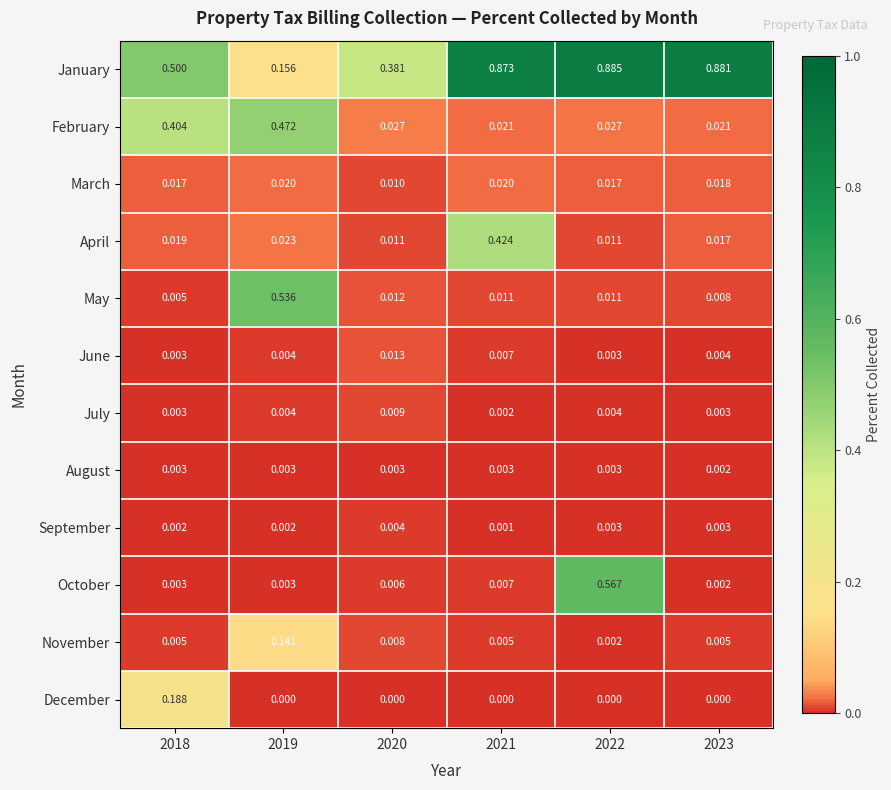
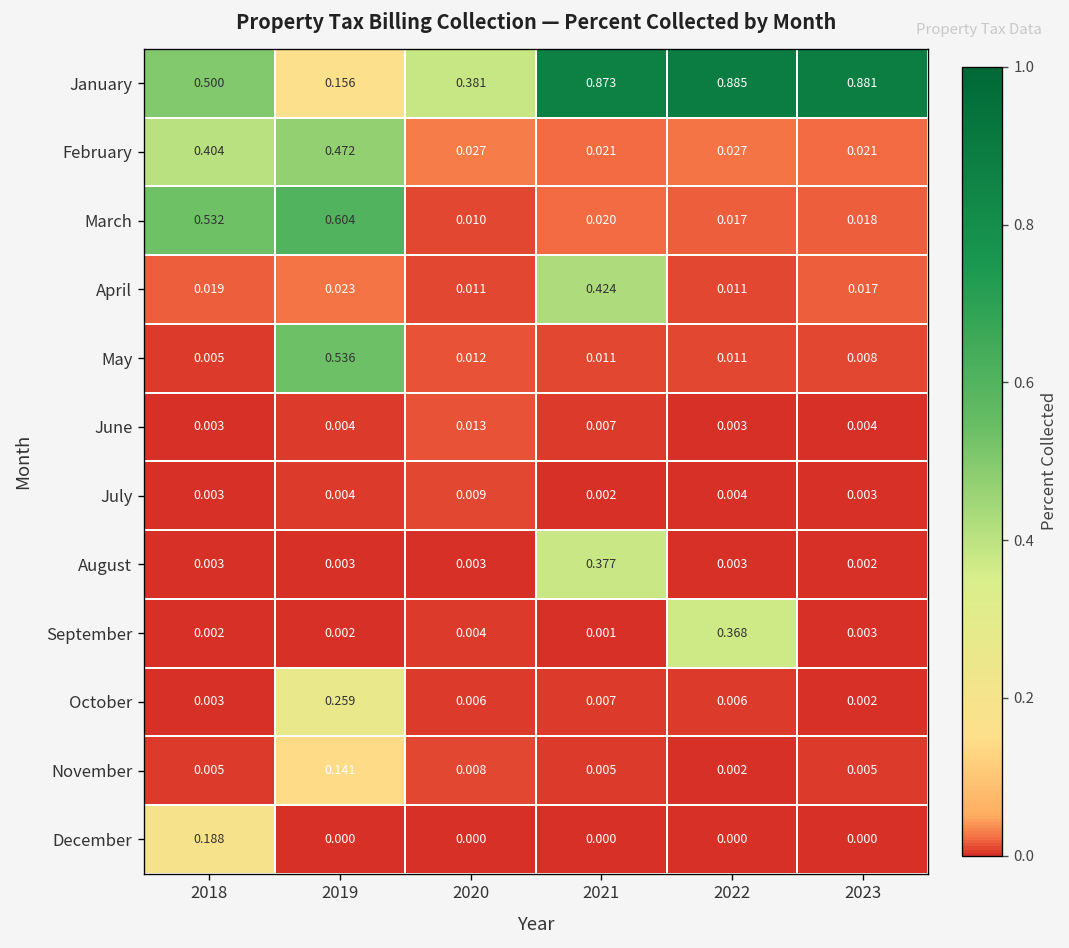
  {
    "January": {
      "2018": 0.500,
      "2019": 0.156,
      "2020": 0.381,
      "2021": 0.873,
      "2022": 0.885,
      "2023": 0.881
    },
    "February": {
      "2018": 0.404,
      "2019": 0.472,
      "2020": 0.027,
      "2021": 0.021,
      "2022": 0.027,
      "2023": 0.021
    },
    "March": {
-     "2018": 0.017,
-     "2019": 0.020,
+     "2018": 0.532,
+     "2019": 0.604,
      "2020": 0.010,
      "2021": 0.020,
      "2022": 0.017,
      "2023": 0.018
    },
    "April": {
      "2018": 0.019,
      "2019": 0.023,
      "2020": 0.011,
      "2021": 0.424,
      "2022": 0.011,
      "2023": 0.017
    },
    "May": {
      "2018": 0.005,
      "2019": 0.536,
      "2020": 0.012,
      "2021": 0.011,
      "2022": 0.011,
      "2023": 0.008
    },
    "June": {
      "2018": 0.003,
      "2019": 0.004,
      "2020": 0.013,
      "2021": 0.007,
      "2022": 0.003,
      "2023": 0.004
    },
    "July": {
      "2018": 0.003,
      "2019": 0.004,
      "2020": 0.009,
      "2021": 0.002,
      "2022": 0.004,
      "2023": 0.003
    },
    "August": {
      "2018": 0.003,
      "2019": 0.003,
      "2020": 0.003,
-     "2021": 0.003,
+     "2021": 0.377,
      "2022": 0.003,
      "2023": 0.002
    },
    "September": {
      "2018": 0.002,
      "2019": 0.002,
      "2020": 0.004,
      "2021": 0.001,
-     "2022": 0.003,
+     "2022": 0.368,
      "2023": 0.003
    },
    "October": {
      "2018": 0.003,
-     "2019": 0.003,
+     "2019": 0.259,
      "2020": 0.006,
      "2021": 0.007,
-     "2022": 0.567,
+     "2022": 0.006,
      "2023": 0.002
    },
    "November": {
      "2018": 0.005,
      "2019": 0.141,
      "2020": 0.008,
      "2021": 0.005,
      "2022": 0.002,
      "2023": 0.005
    },
    "December": {
      "2018": 0.188,
      "2019": 0.000,
      "2020": 0.000,
      "2021": 0.000,
      "2022": 0.000,
      "2023": 0.000
    }
  }
